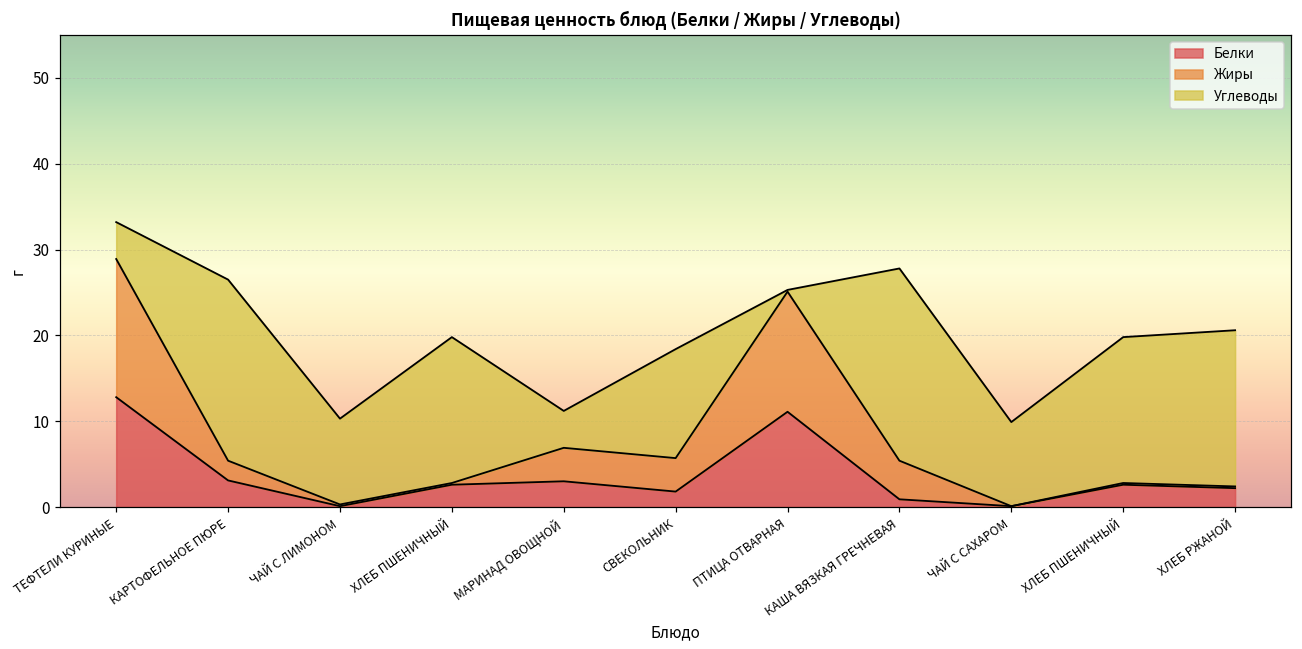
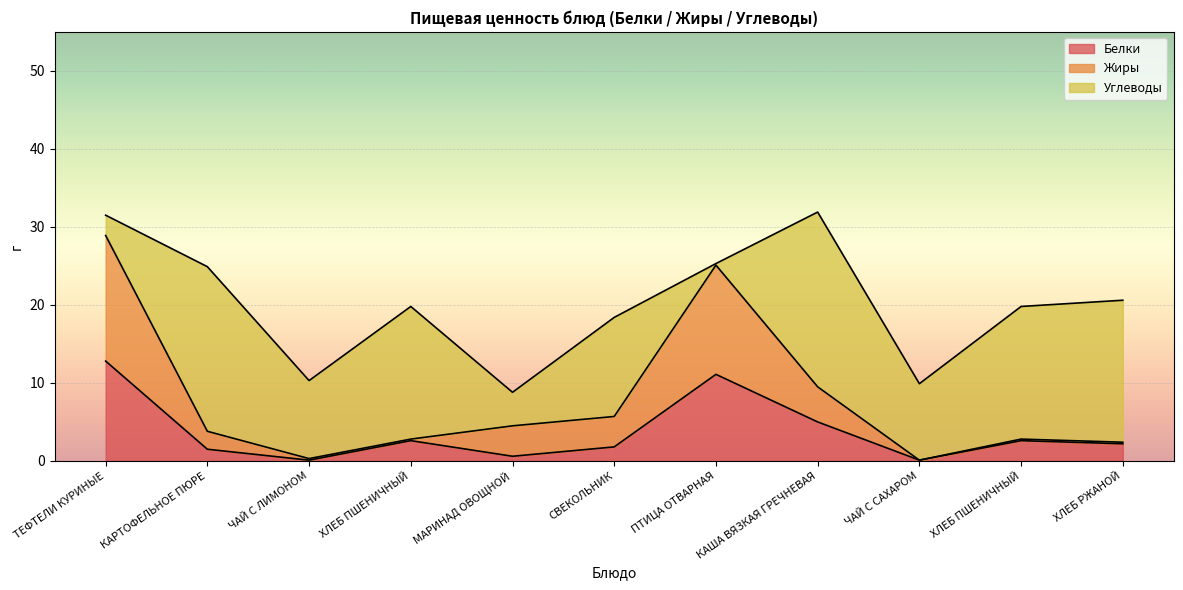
  {
    "Белки": {
      "ТЕФТЕЛИ КУРИНЫЕ": 13,
-     "КАРТОФЕЛЬНОЕ ПЮРЕ": 3,
-     "МАРИНАД ОВОЩНОЙ": 3,
+     "КАРТОФЕЛЬНОЕ ПЮРЕ": 2,
+     "МАРИНАД ОВОЩНОЙ": 1,
      "СВЕКОЛЬНИК": 2,
      "ПТИЦА ОТВАРНАЯ": 11,
-     "КАША ВЯЗКАЯ ГРЕЧНЕВАЯ": 1
+     "КАША ВЯЗКАЯ ГРЕЧНЕВАЯ": 5
    },
    "Жиры": {
      "ТЕФТЕЛИ КУРИНЫЕ": 16,
      "КАРТОФЕЛЬНОЕ ПЮРЕ": 2,
      "МАРИНАД ОВОЩНОЙ": 4,
      "СВЕКОЛЬНИК": 4,
      "КАША ВЯЗКАЯ ГРЕЧНЕВАЯ": 5
    },
    "Углеводы": {
-     "ТЕФТЕЛИ КУРИНЫЕ": 4,
+     "ТЕФТЕЛИ КУРИНЫЕ": 3,
      "КАРТОФЕЛЬНОЕ ПЮРЕ": 21,
      "ЧАЙ С ЛИМОНОМ": 10,
      "МАРИНАД ОВОЩНОЙ": 4,
      "СВЕКОЛЬНИК": 13,
      "КАША ВЯЗКАЯ ГРЕЧНЕВАЯ": 22,
      "ЧАЙ С САХАРОМ": 10,
      "ХЛЕБ РЖАНОЙ": 18
    }
  }
